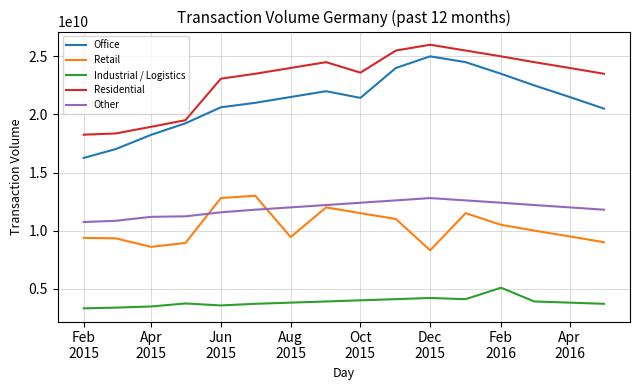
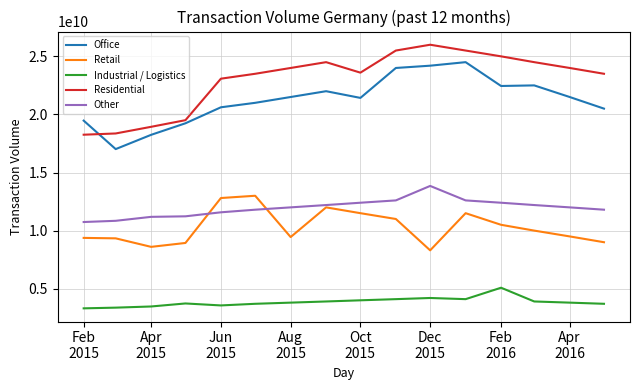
  {
    "Office": {
-     "Feb 2015": 16300000000,
+     "Feb 2015": 19500000000,
      "Apr 2015": 18200000000,
      "Jun 2015": 20600000000,
      "Aug 2015": 21500000000,
      "Oct 2015": 21400000000,
-     "Dec 2015": 25000000000,
-     "Feb 2016": 23500000000,
+     "Dec 2015": 24200000000,
+     "Feb 2016": 22400000000,
      "Apr 2016": 21500000000
    },
    "Retail": {
      "Feb 2015": 9400000000,
      "Apr 2015": 8600000000,
      "Jun 2015": 12800000000,
      "Aug 2015": 9400000000,
      "Oct 2015": 11500000000,
      "Dec 2015": 8300000000,
      "Feb 2016": 10500000000,
      "Apr 2016": 9500000000
    },
    "Industrial / Logistics": {
      "Feb 2015": 3300000000,
      "Apr 2015": 3500000000,
      "Jun 2015": 3600000000,
      "Aug 2015": 3800000000,
      "Oct 2015": 4000000000,
      "Dec 2015": 4200000000,
      "Feb 2016": 5100000000,
      "Apr 2016": 3800000000
    },
    "Residential": {
      "Feb 2015": 18300000000,
      "Apr 2015": 18900000000,
      "Jun 2015": 23100000000,
      "Aug 2015": 24000000000,
      "Oct 2015": 23600000000,
      "Dec 2015": 26000000000,
      "Feb 2016": 25000000000,
      "Apr 2016": 24000000000
    },
    "Other": {
      "Feb 2015": 10700000000,
      "Apr 2015": 11200000000,
      "Jun 2015": 11600000000,
      "Aug 2015": 12000000000,
      "Oct 2015": 12400000000,
-     "Dec 2015": 12800000000,
+     "Dec 2015": 13800000000,
      "Feb 2016": 12400000000,
      "Apr 2016": 12000000000
    }
  }
